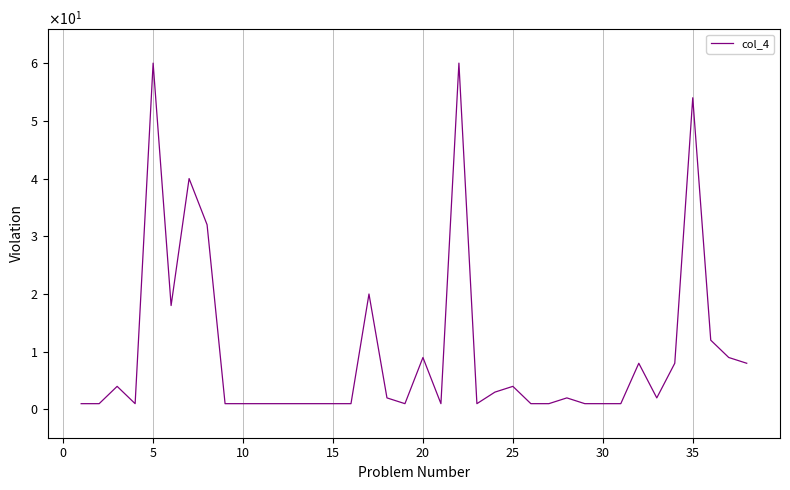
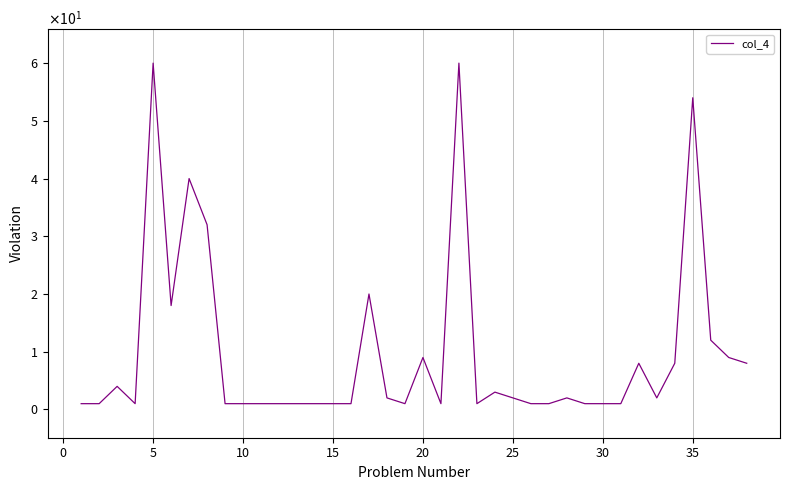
  {
    "5": 60,
    "10": 1,
    "15": 1,
    "20": 9,
-   "25": 4,
+   "25": 2,
    "30": 1,
    "35": 54
  }
